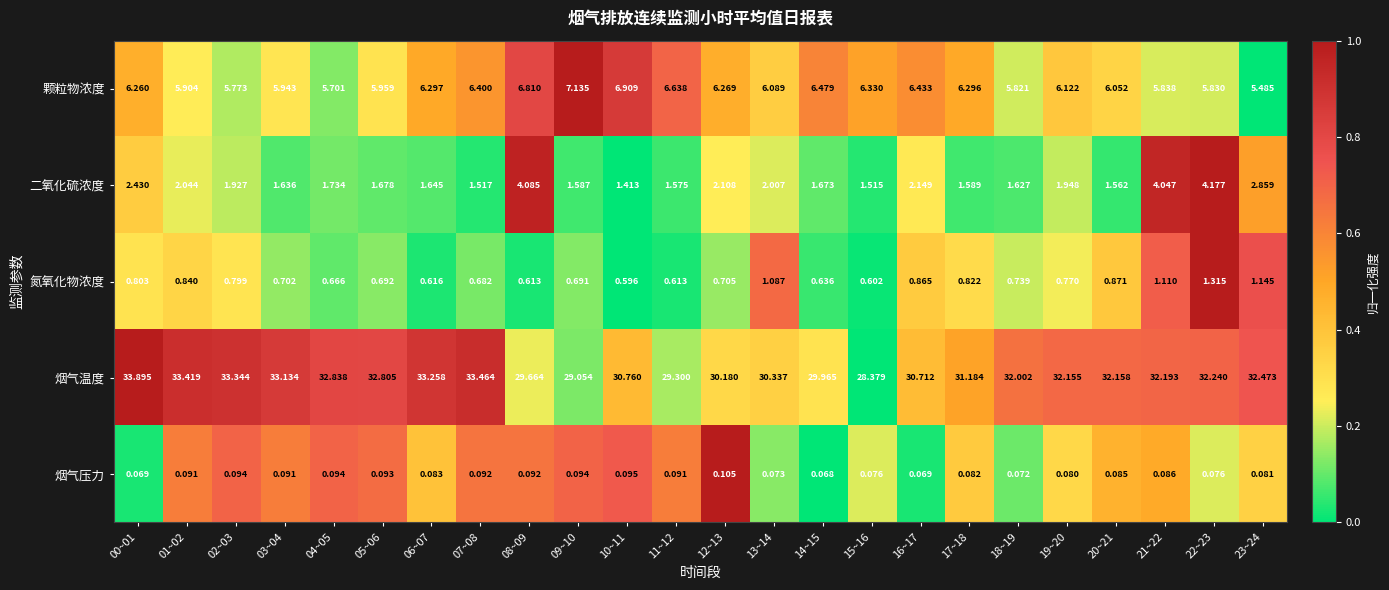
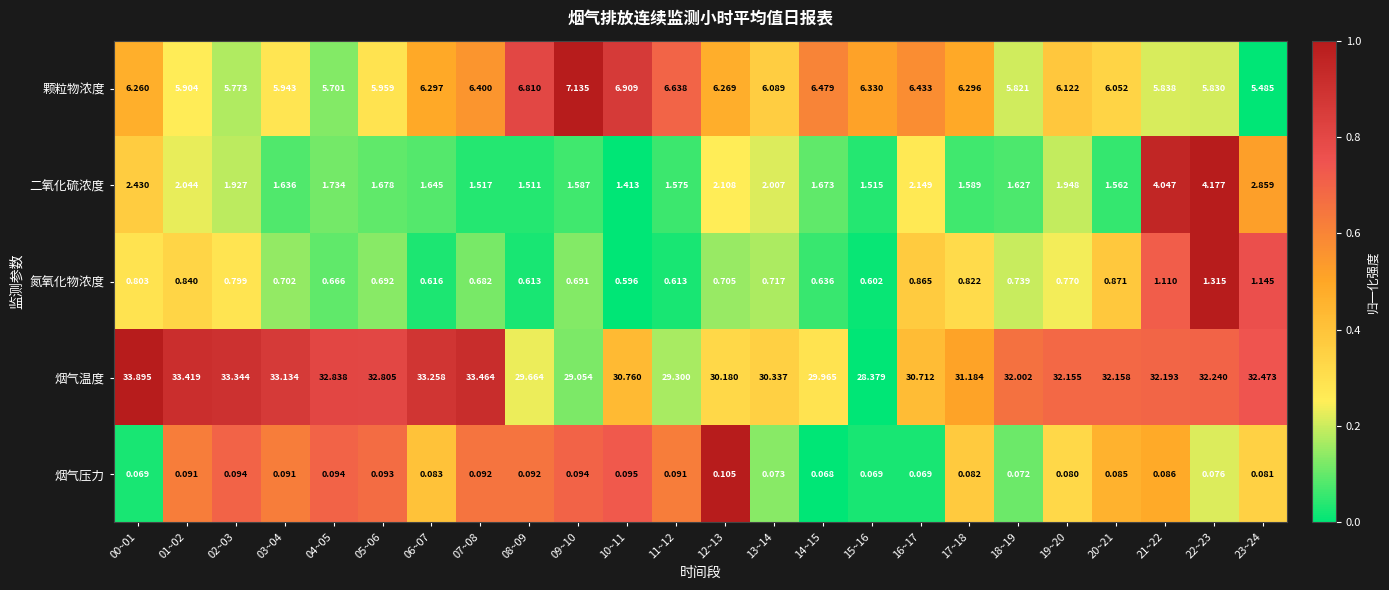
  {
    "颗粒物浓度": {
      "00~01": 6.260,
      "01~02": 5.904,
      "02~03": 5.773,
      "03~04": 5.943,
      "04~05": 5.701,
      "05~06": 5.959,
      "06~07": 6.297,
      "07~08": 6.400,
      "08~09": 6.810,
      "09~10": 7.135,
      "10~11": 6.909,
      "11~12": 6.638,
      "12~13": 6.269,
      "13~14": 6.089,
      "14~15": 6.479,
      "15~16": 6.330,
      "16~17": 6.433,
      "17~18": 6.296,
      "18~19": 5.821,
      "19~20": 6.122,
      "20~21": 6.052,
      "21~22": 5.838,
      "22~23": 5.830,
      "23~24": 5.485
    },
    "二氧化硫浓度": {
      "00~01": 2.430,
      "01~02": 2.044,
      "02~03": 1.927,
      "03~04": 1.636,
      "04~05": 1.734,
      "05~06": 1.678,
      "06~07": 1.645,
      "07~08": 1.517,
-     "08~09": 4.085,
+     "08~09": 1.511,
      "09~10": 1.587,
      "10~11": 1.413,
      "11~12": 1.575,
      "12~13": 2.108,
      "13~14": 2.007,
      "14~15": 1.673,
      "15~16": 1.515,
      "16~17": 2.149,
      "17~18": 1.589,
      "18~19": 1.627,
      "19~20": 1.948,
      "20~21": 1.562,
      "21~22": 4.047,
      "22~23": 4.177,
      "23~24": 2.859
    },
    "氮氧化物浓度": {
      "00~01": 0.803,
      "01~02": 0.840,
      "02~03": 0.799,
      "03~04": 0.702,
      "04~05": 0.666,
      "05~06": 0.692,
      "06~07": 0.616,
      "07~08": 0.682,
      "08~09": 0.613,
      "09~10": 0.691,
      "10~11": 0.596,
      "11~12": 0.613,
      "12~13": 0.705,
-     "13~14": 1.087,
+     "13~14": 0.717,
      "14~15": 0.636,
      "15~16": 0.602,
      "16~17": 0.865,
      "17~18": 0.822,
      "18~19": 0.739,
      "19~20": 0.770,
      "20~21": 0.871,
      "21~22": 1.110,
      "22~23": 1.315,
      "23~24": 1.145
    },
    "烟气温度": {
      "00~01": 33.895,
      "01~02": 33.419,
      "02~03": 33.344,
      "03~04": 33.134,
      "04~05": 32.838,
      "05~06": 32.805,
      "06~07": 33.258,
      "07~08": 33.464,
      "08~09": 29.664,
      "09~10": 29.054,
      "10~11": 30.760,
      "11~12": 29.300,
      "12~13": 30.180,
      "13~14": 30.337,
      "14~15": 29.965,
      "15~16": 28.379,
      "16~17": 30.712,
      "17~18": 31.184,
      "18~19": 32.002,
      "19~20": 32.155,
      "20~21": 32.158,
      "21~22": 32.193,
      "22~23": 32.240,
      "23~24": 32.473
    },
    "烟气压力": {
      "00~01": 0.069,
      "01~02": 0.091,
      "02~03": 0.094,
      "03~04": 0.091,
      "04~05": 0.094,
      "05~06": 0.093,
      "06~07": 0.083,
      "07~08": 0.092,
      "08~09": 0.092,
      "09~10": 0.094,
      "10~11": 0.095,
      "11~12": 0.091,
      "12~13": 0.105,
      "13~14": 0.073,
      "14~15": 0.068,
-     "15~16": 0.076,
+     "15~16": 0.069,
      "16~17": 0.069,
      "17~18": 0.082,
      "18~19": 0.072,
      "19~20": 0.080,
      "20~21": 0.085,
      "21~22": 0.086,
      "22~23": 0.076,
      "23~24": 0.081
    }
  }
